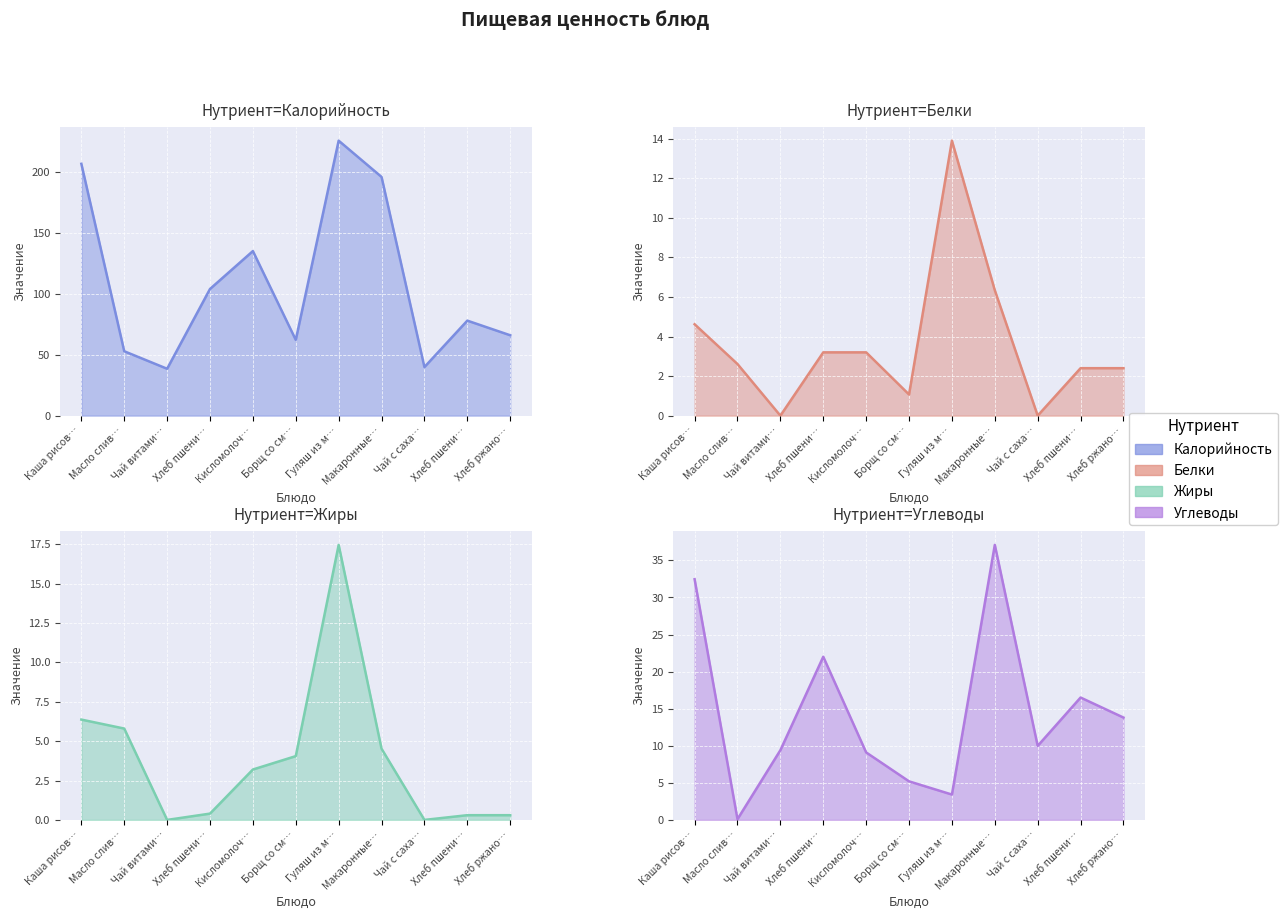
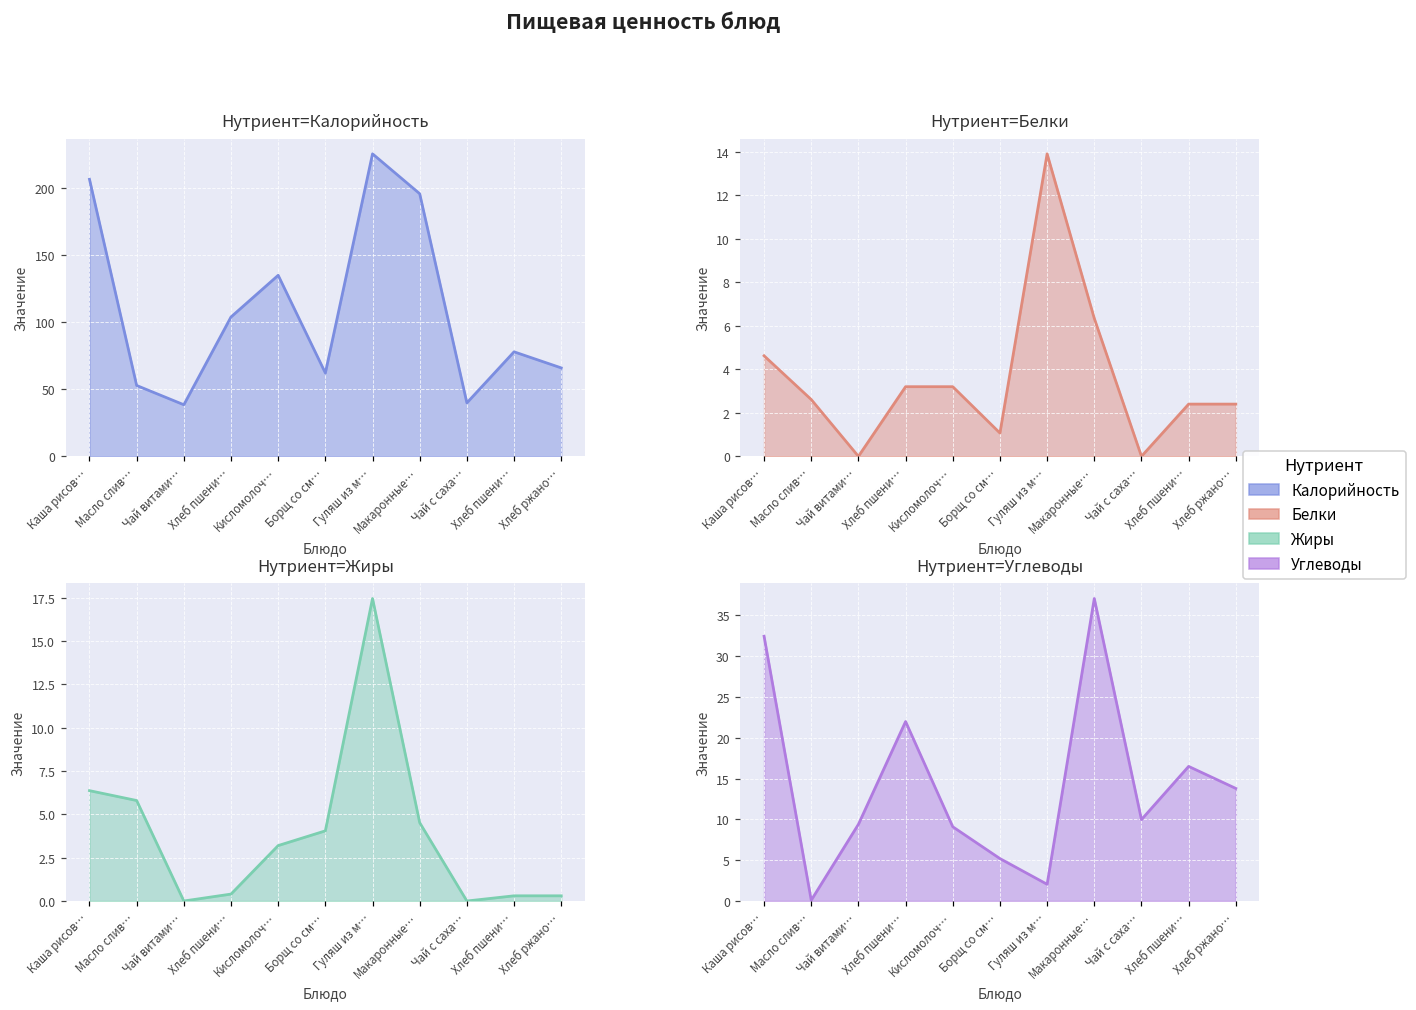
  {
    "Нутриент=Калорийность": {
      "Каша рисов…": 207,
      "Масло слив…": 53,
      "Чай витами…": 39,
      "Кисломолоч…": 135,
      "Борщ со см…": 62,
      "Гуляш из м…": 226,
      "Макаронные…": 196,
      "Чай с саха…": 40,
      "Хлеб ржано…": 66
    },
    "Нутриент=Белки": {
      "Каша рисов…": 4.6,
      "Масло слив…": 2.6,
      "Чай витами…": 0.0,
      "Кисломолоч…": 3.2,
      "Борщ со см…": 1.1,
      "Гуляш из м…": 13.9,
      "Макаронные…": 6.3,
      "Чай с саха…": 0.0,
      "Хлеб ржано…": 2.4
    },
    "Нутриент=Жиры": {
      "Каша рисов…": 6.4,
      "Масло слив…": 5.8,
      "Чай витами…": 0.0,
      "Кисломолоч…": 3.2,
      "Борщ со см…": 4.1,
      "Гуляш из м…": 17.5,
      "Макаронные…": 4.5,
      "Чай с саха…": 0.0,
      "Хлеб ржано…": 0.3
    },
    "Нутриент=Углеводы": {
      "Каша рисов…": 32,
      "Масло слив…": 0,
      "Чай витами…": 9,
      "Кисломолоч…": 9,
      "Борщ со см…": 5,
-     "Гуляш из м…": 3,
+     "Гуляш из м…": 2,
      "Макаронные…": 37,
      "Чай с саха…": 10,
      "Хлеб ржано…": 14
    }
  }
